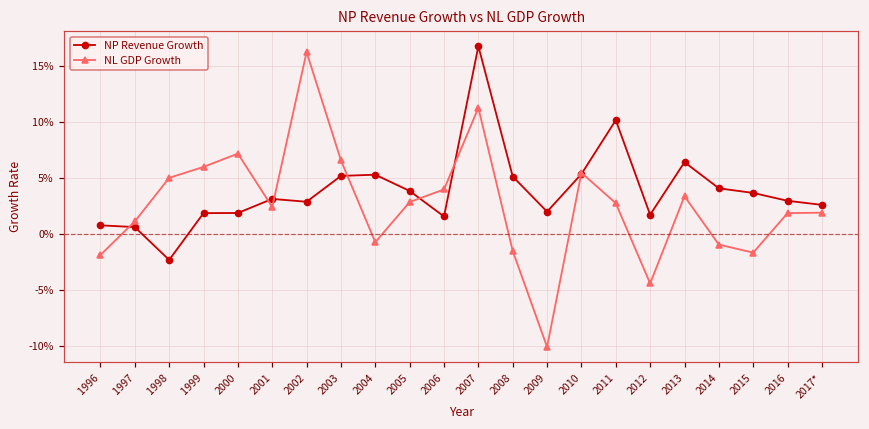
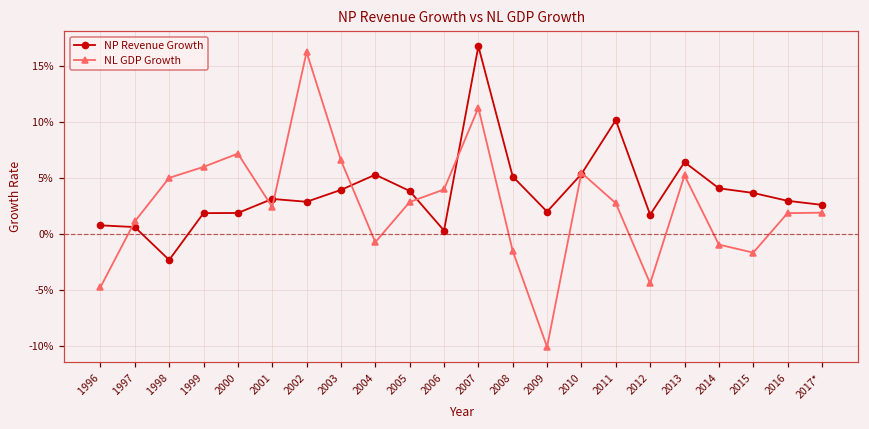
  {
    "NP Revenue Growth": {
      "1996": "0.8%",
      "1997": "0.6%",
      "1998": "-2.3%",
      "1999": "1.9%",
      "2000": "1.9%",
      "2001": "3.1%",
      "2002": "2.9%",
-     "2003": "5.2%",
+     "2003": "3.9%",
      "2004": "5.3%",
      "2005": "3.8%",
-     "2006": "1.6%",
+     "2006": "0.3%",
      "2007": "16.7%",
      "2008": "5.1%",
      "2009": "2.0%",
      "2011": "10.1%",
      "2012": "1.7%",
      "2013": "6.4%",
      "2014": "4.1%",
      "2015": "3.7%",
      "2016": "3.0%",
      "2017*": "2.6%"
    },
    "NL GDP Growth": {
-     "1996": "-1.9%",
+     "1996": "-4.7%",
      "1997": "1.1%",
      "1998": "5.0%",
      "1999": "6.0%",
      "2000": "7.2%",
      "2001": "2.4%",
      "2002": "16.2%",
      "2003": "6.6%",
      "2004": "-0.7%",
      "2005": "2.8%",
      "2006": "4.0%",
      "2007": "11.2%",
      "2008": "-1.5%",
      "2009": "-10.1%",
      "2011": "2.7%",
      "2012": "-4.4%",
-     "2013": "3.4%",
+     "2013": "5.2%",
      "2014": "-0.9%",
      "2015": "-1.7%",
      "2016": "1.9%",
      "2017*": "1.9%"
    }
  }
